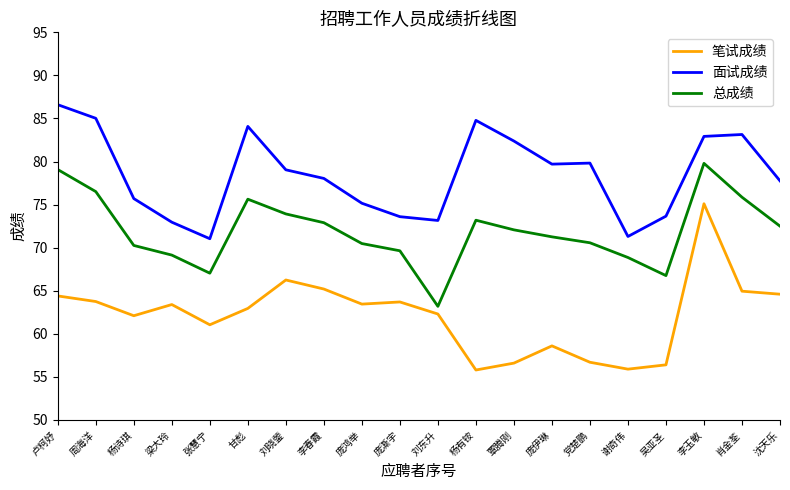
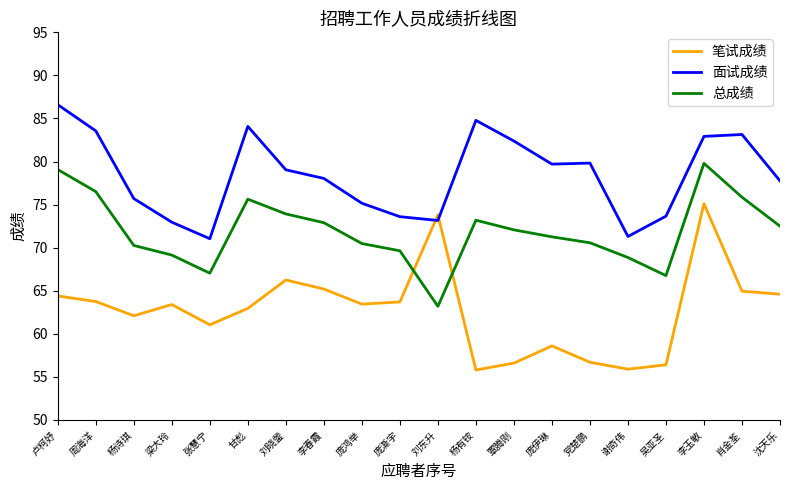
  {
    "笔试成绩": {
      "卢柯妤": 64,
      "周海洋": 64,
      "杨诗琪": 62,
      "梁大玲": 63,
      "张慧宁": 61,
      "甘彪": 63,
      "刘晓蓥": 66,
      "李春霞": 65,
      "庞鸿举": 63,
      "庞澌宇": 64,
-     "刘东升": 62,
+     "刘东升": 74,
      "杨有铵": 56,
      "覃腾刚": 57,
      "庞伊琳": 59,
      "党楚鹏": 57,
      "谢奇伟": 56,
      "吴亚圣": 56,
      "李玉敏": 75,
      "肖金荃": 65,
      "沈天乐": 65
    },
    "面试成绩": {
      "卢柯妤": 87,
-     "周海洋": 85,
+     "周海洋": 84,
      "杨诗琪": 76,
      "梁大玲": 73,
      "张慧宁": 71,
      "甘彪": 84,
      "刘晓蓥": 79,
      "李春霞": 78,
      "庞鸿举": 75,
      "庞澌宇": 74,
      "刘东升": 73,
      "杨有铵": 85,
      "覃腾刚": 82,
      "庞伊琳": 80,
      "党楚鹏": 80,
      "谢奇伟": 71,
      "吴亚圣": 74,
      "李玉敏": 83,
      "肖金荃": 83,
      "沈天乐": 78
    },
    "总成绩": {
      "卢柯妤": 79,
      "周海洋": 77,
      "杨诗琪": 70,
      "梁大玲": 69,
      "张慧宁": 67,
      "甘彪": 76,
      "刘晓蓥": 74,
      "李春霞": 73,
      "庞鸿举": 70,
      "庞澌宇": 70,
      "刘东升": 63,
      "杨有铵": 73,
      "覃腾刚": 72,
      "庞伊琳": 71,
      "党楚鹏": 71,
      "谢奇伟": 69,
      "吴亚圣": 67,
      "李玉敏": 80,
      "肖金荃": 76,
      "沈天乐": 73
    }
  }
